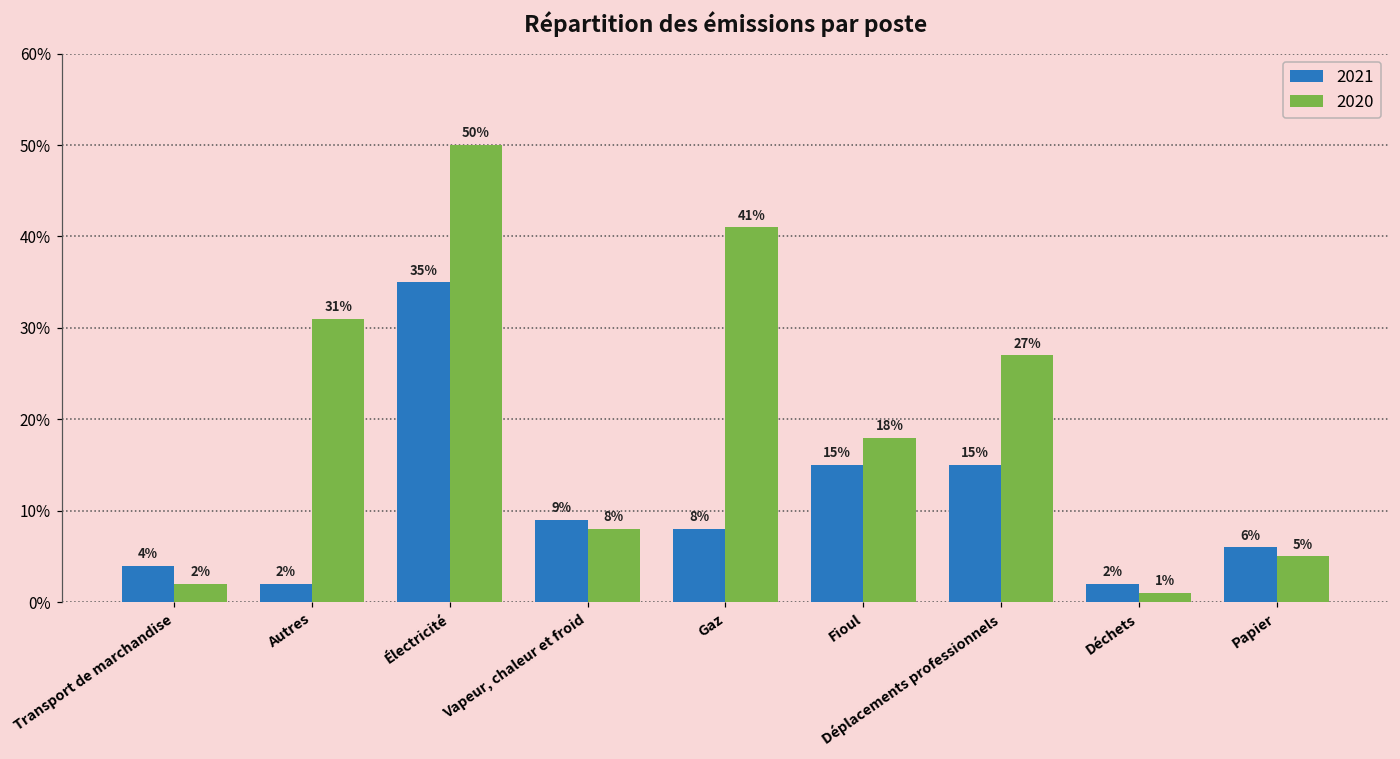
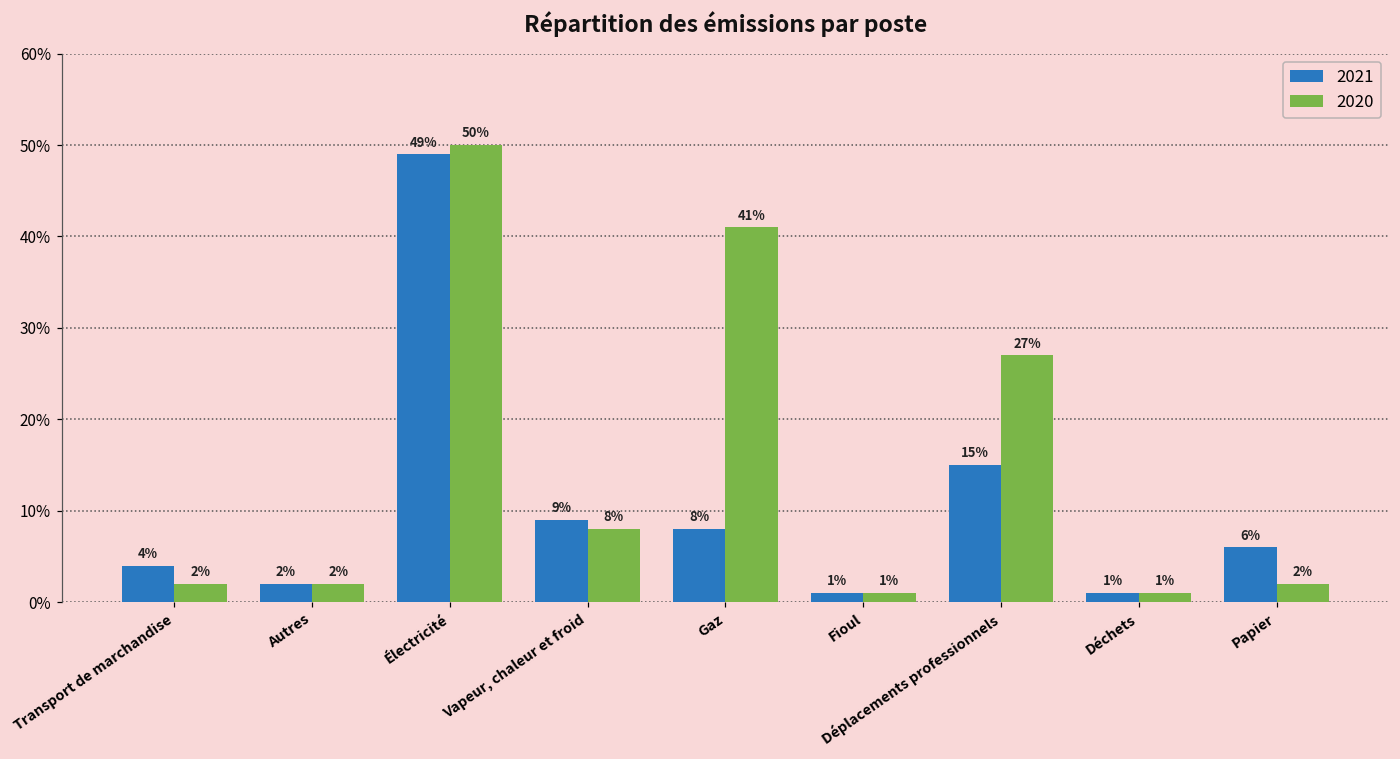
  {
    "2021": {
      "Transport de marchandise": "4%",
      "Autres": "2%",
-     "Électricité": "35%",
+     "Électricité": "49%",
      "Vapeur, chaleur et froid": "9%",
      "Gaz": "8%",
-     "Fioul": "15%",
+     "Fioul": "1%",
      "Déplacements professionnels": "15%",
-     "Déchets": "2%",
+     "Déchets": "1%",
      "Papier": "6%"
    },
    "2020": {
      "Transport de marchandise": "2%",
-     "Autres": "31%",
+     "Autres": "2%",
      "Électricité": "50%",
      "Vapeur, chaleur et froid": "8%",
      "Gaz": "41%",
-     "Fioul": "18%",
+     "Fioul": "1%",
      "Déplacements professionnels": "27%",
      "Déchets": "1%",
-     "Papier": "5%"
+     "Papier": "2%"
    }
  }
